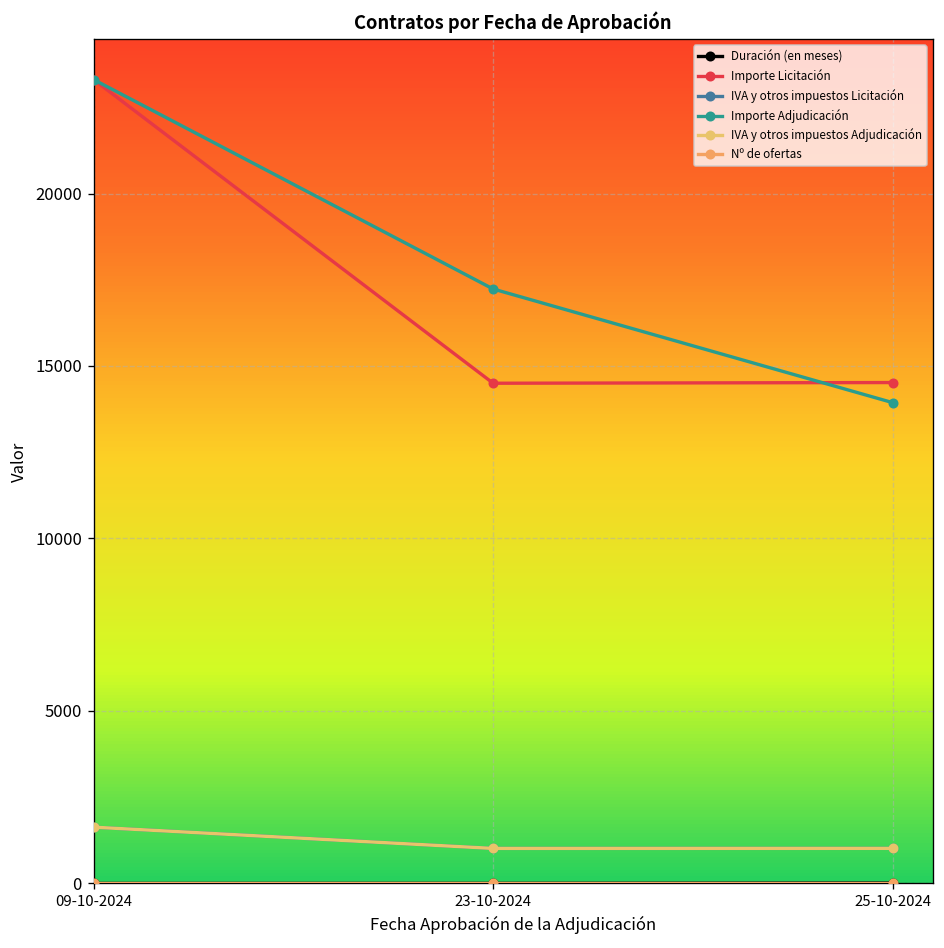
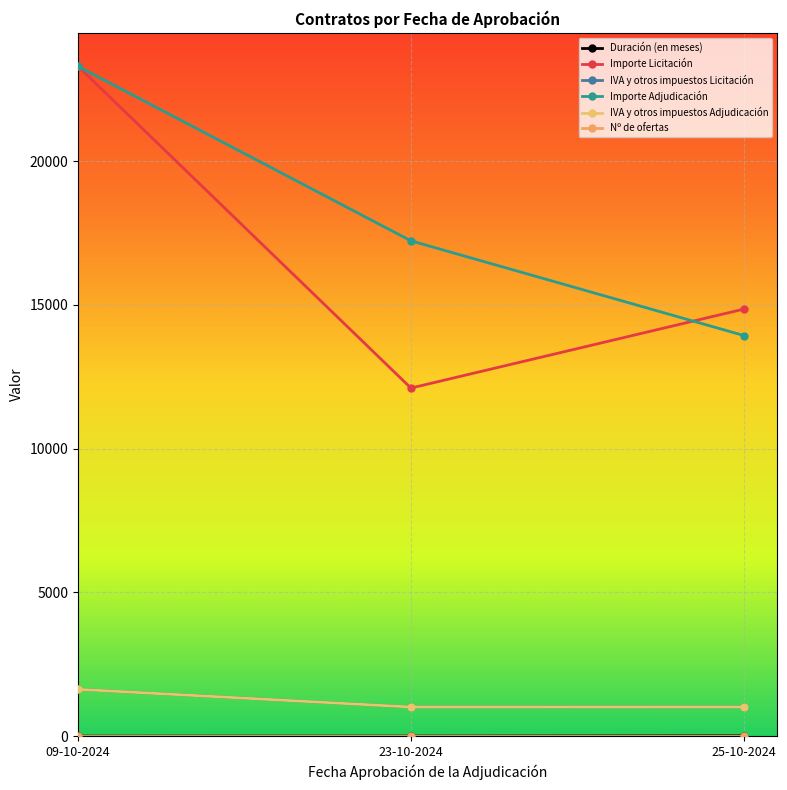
  {
    "Importe Licitación": {
-     "23-10-2024": 14500,
-     "25-10-2024": 14500
+     "23-10-2024": 12100,
+     "25-10-2024": 14900
    },
    "Importe Adjudicación": {
      "23-10-2024": 17200,
      "25-10-2024": 13900
    }
  }
